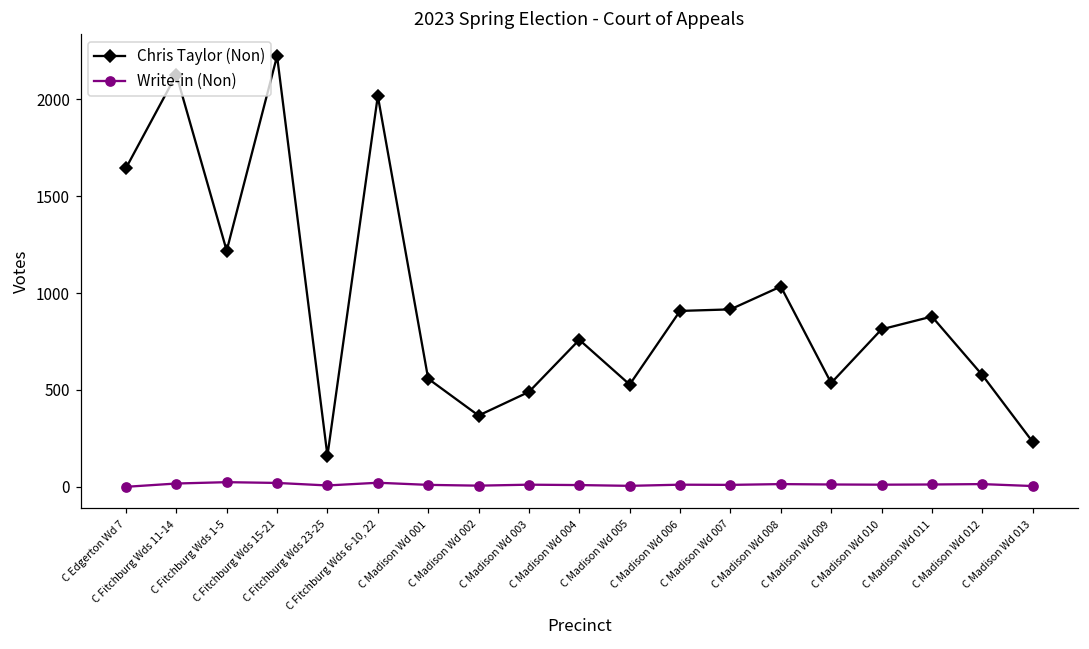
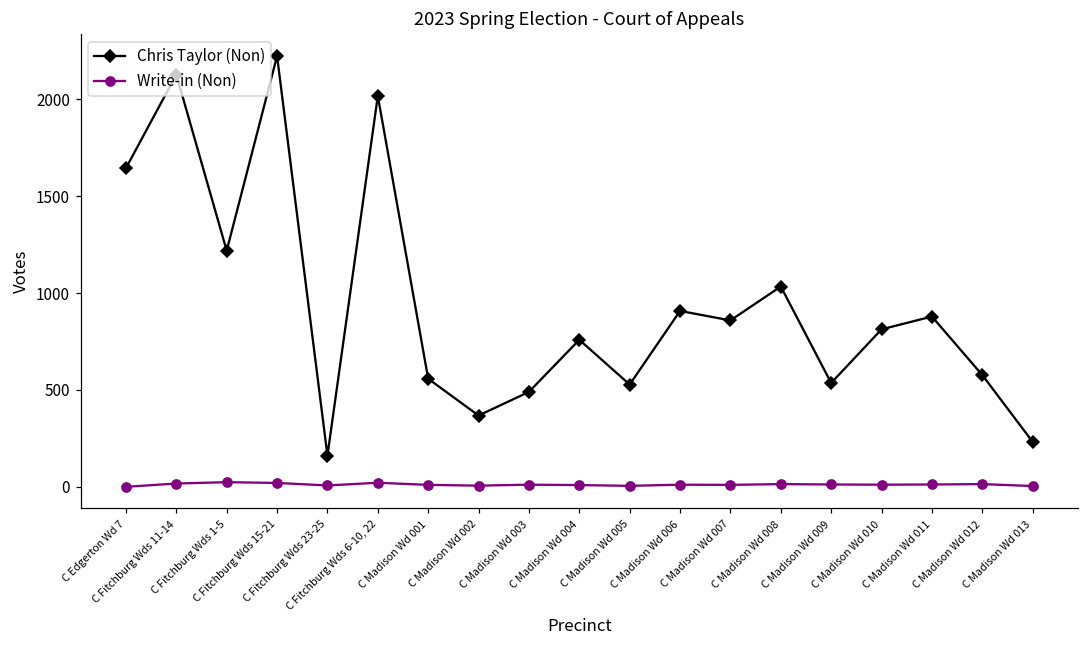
  {
    "Chris Taylor (Non)": {
      "C Edgerton Wd 7": 1650,
      "C Fitchburg Wds 1-5": 1220,
      "C Fitchburg Wds 15-21": 2220,
      "C Fitchburg Wds 23-25": 160,
      "C Fitchburg Wds 6-10, 22": 2020,
      "C Madison Wd 001": 560,
      "C Madison Wd 002": 370,
      "C Madison Wd 003": 490,
      "C Madison Wd 004": 760,
      "C Madison Wd 005": 530,
      "C Madison Wd 006": 910,
-     "C Madison Wd 007": 920,
+     "C Madison Wd 007": 860,
      "C Madison Wd 008": 1030,
      "C Madison Wd 009": 540,
      "C Madison Wd 010": 810,
      "C Madison Wd 011": 880,
      "C Madison Wd 012": 580,
      "C Madison Wd 013": 230
    },
    "Write-in (Non)": {
      "C Edgerton Wd 7": 0,
      "C Fitchburg Wds 11-14": 20,
      "C Fitchburg Wds 1-5": 20,
      "C Fitchburg Wds 15-21": 20,
      "C Fitchburg Wds 23-25": 10,
      "C Fitchburg Wds 6-10, 22": 20,
      "C Madison Wd 001": 10,
      "C Madison Wd 002": 10,
      "C Madison Wd 003": 10,
      "C Madison Wd 004": 10,
      "C Madison Wd 005": 10,
      "C Madison Wd 006": 10,
      "C Madison Wd 007": 10,
      "C Madison Wd 008": 10,
      "C Madison Wd 009": 10,
      "C Madison Wd 010": 10,
      "C Madison Wd 011": 10,
      "C Madison Wd 012": 10,
      "C Madison Wd 013": 0
    }
  }
